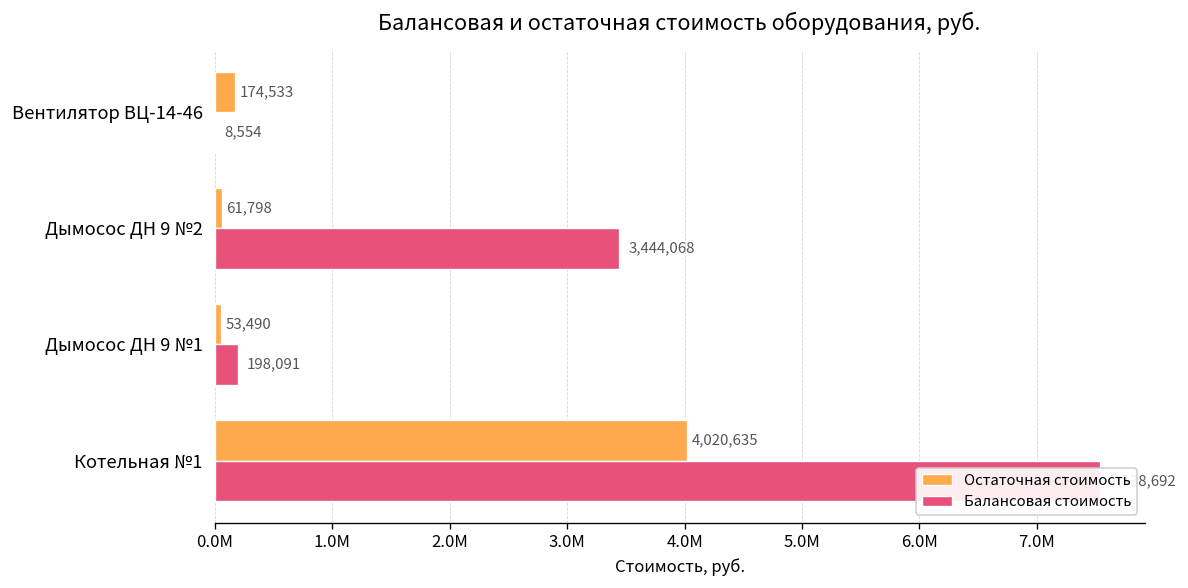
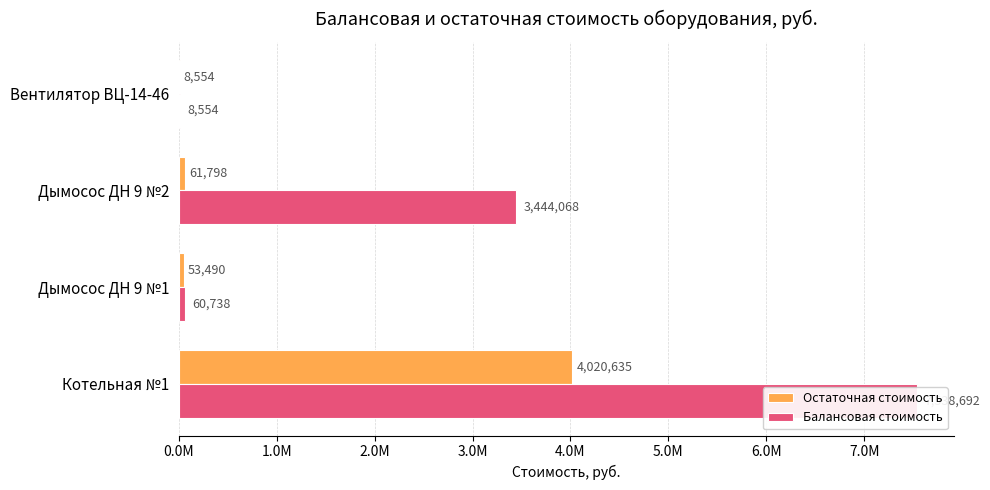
  {
    "Остаточная стоимость": {
-     "Вентилятор ВЦ-14-46": "174,533",
+     "Вентилятор ВЦ-14-46": "8,554",
      "Дымосос ДН 9 №2": "61,798",
      "Дымосос ДН 9 №1": "53,490",
      "Котельная №1": "4,020,635"
    },
    "Балансовая стоимость": {
      "Вентилятор ВЦ-14-46": "8,554",
      "Дымосос ДН 9 №2": "3,444,068",
-     "Дымосос ДН 9 №1": "198,091"
+     "Дымосос ДН 9 №1": "60,738"
    }
  }
